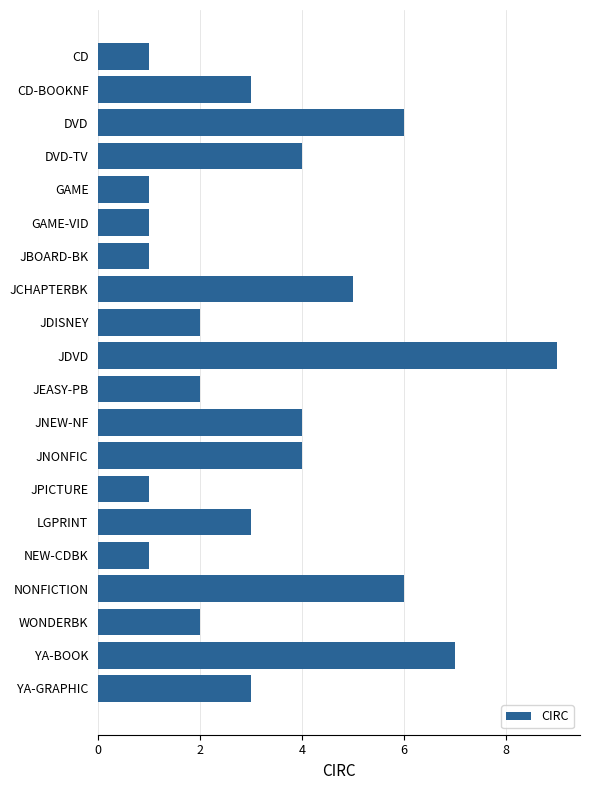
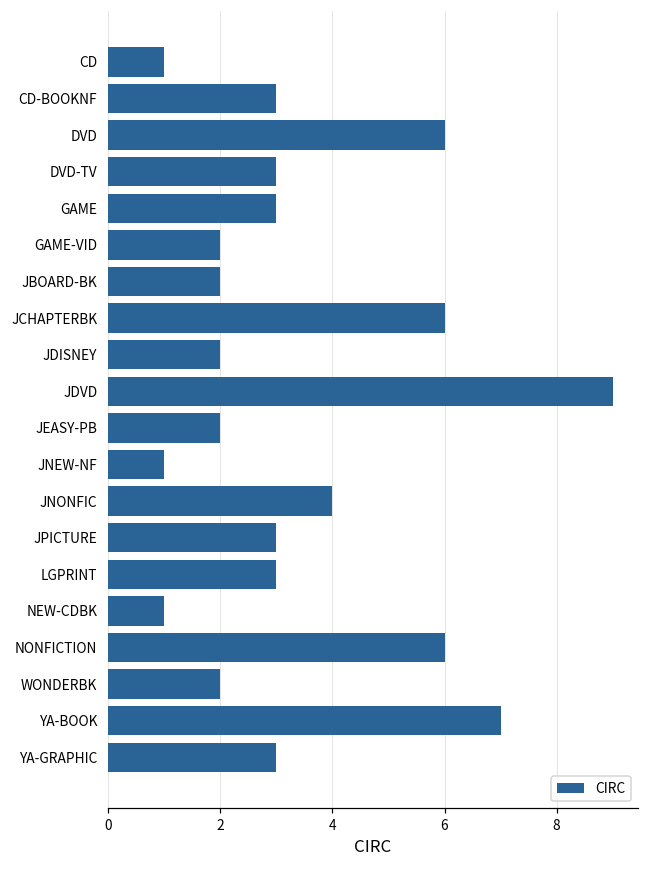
  {
    "CD": 1,
    "CD-BOOKNF": 3,
    "DVD": 6,
-   "DVD-TV": 4,
-   "GAME": 1,
-   "GAME-VID": 1,
-   "JBOARD-BK": 1,
-   "JCHAPTERBK": 5,
+   "DVD-TV": 3,
+   "GAME": 3,
+   "GAME-VID": 2,
+   "JBOARD-BK": 2,
+   "JCHAPTERBK": 6,
    "JDISNEY": 2,
    "JDVD": 9,
    "JEASY-PB": 2,
-   "JNEW-NF": 4,
+   "JNEW-NF": 1,
    "JNONFIC": 4,
-   "JPICTURE": 1,
+   "JPICTURE": 3,
    "LGPRINT": 3,
    "NEW-CDBK": 1,
    "NONFICTION": 6,
    "WONDERBK": 2,
    "YA-BOOK": 7,
    "YA-GRAPHIC": 3
  }
